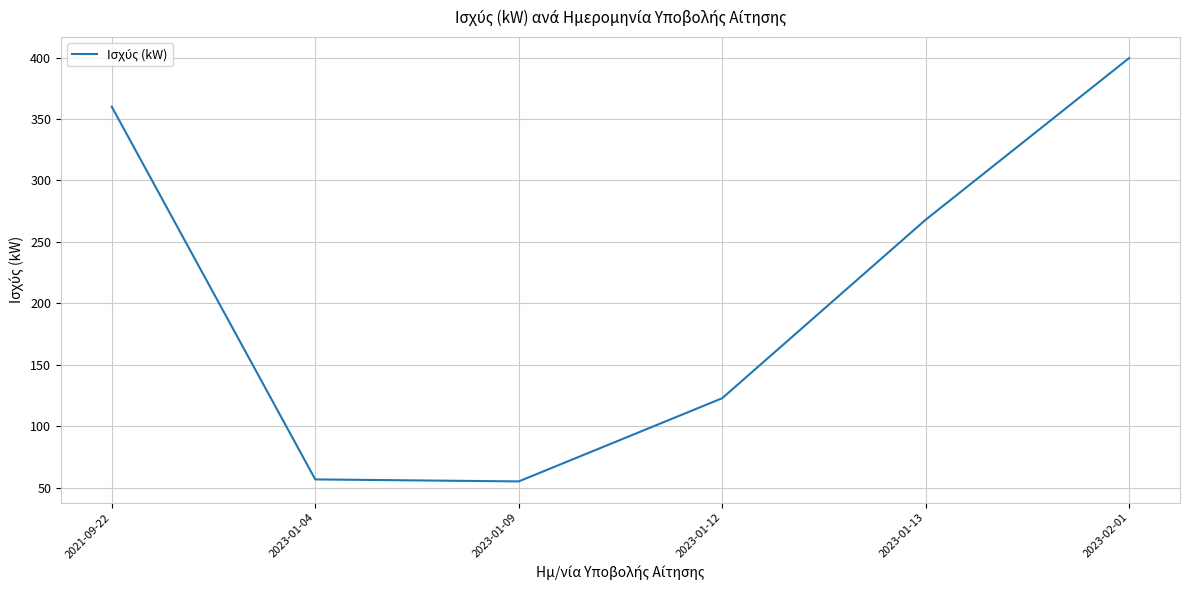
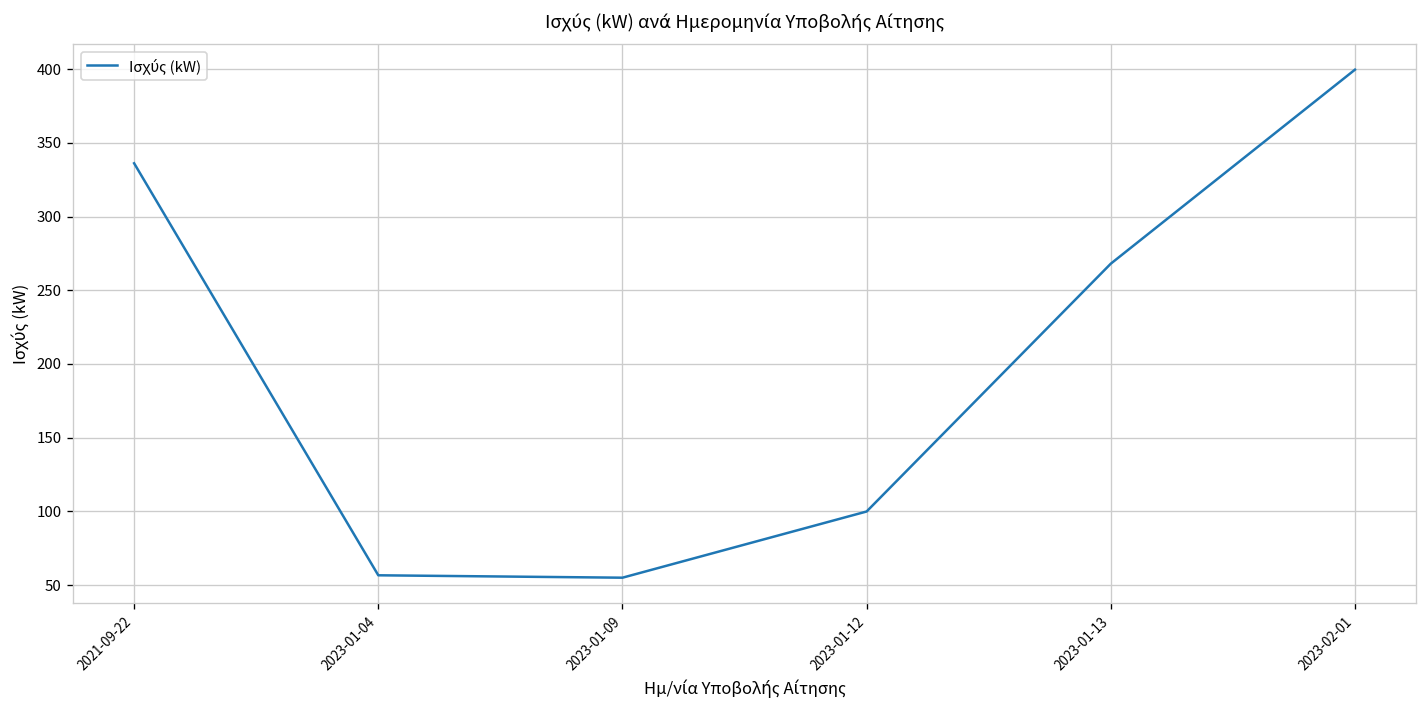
  {
-   "2021-09-22": 360,
+   "2021-09-22": 336,
    "2023-01-04": 57,
    "2023-01-09": 55,
-   "2023-01-12": 123,
+   "2023-01-12": 100,
    "2023-01-13": 268,
    "2023-02-01": 400
  }
